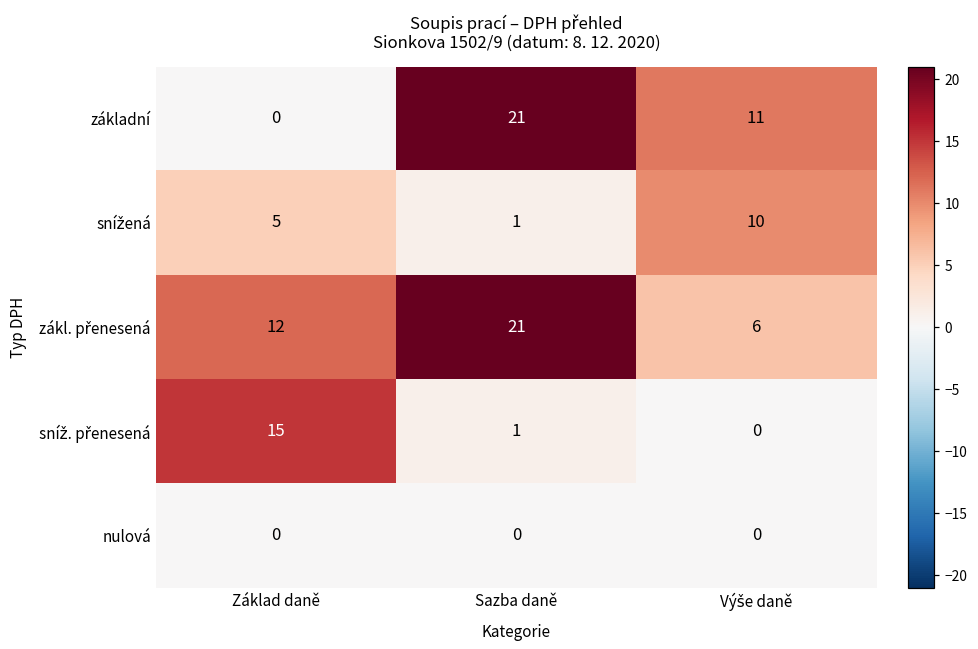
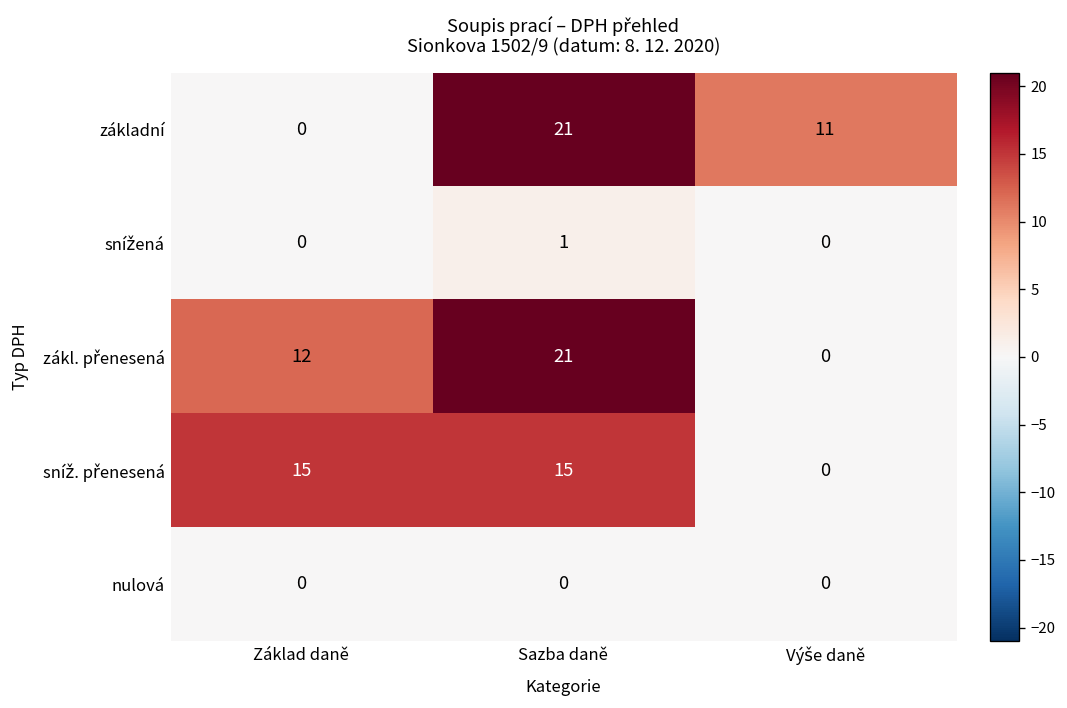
  {
    "základní": {
      "Základ daně": 0,
      "Sazba daně": 21,
      "Výše daně": 11
    },
    "snížená": {
-     "Základ daně": 5,
+     "Základ daně": 0,
      "Sazba daně": 1,
-     "Výše daně": 10
+     "Výše daně": 0
    },
    "zákl. přenesená": {
      "Základ daně": 12,
      "Sazba daně": 21,
-     "Výše daně": 6
+     "Výše daně": 0
    },
    "sníž. přenesená": {
      "Základ daně": 15,
-     "Sazba daně": 1,
+     "Sazba daně": 15,
      "Výše daně": 0
    },
    "nulová": {
      "Základ daně": 0,
      "Sazba daně": 0,
      "Výše daně": 0
    }
  }
